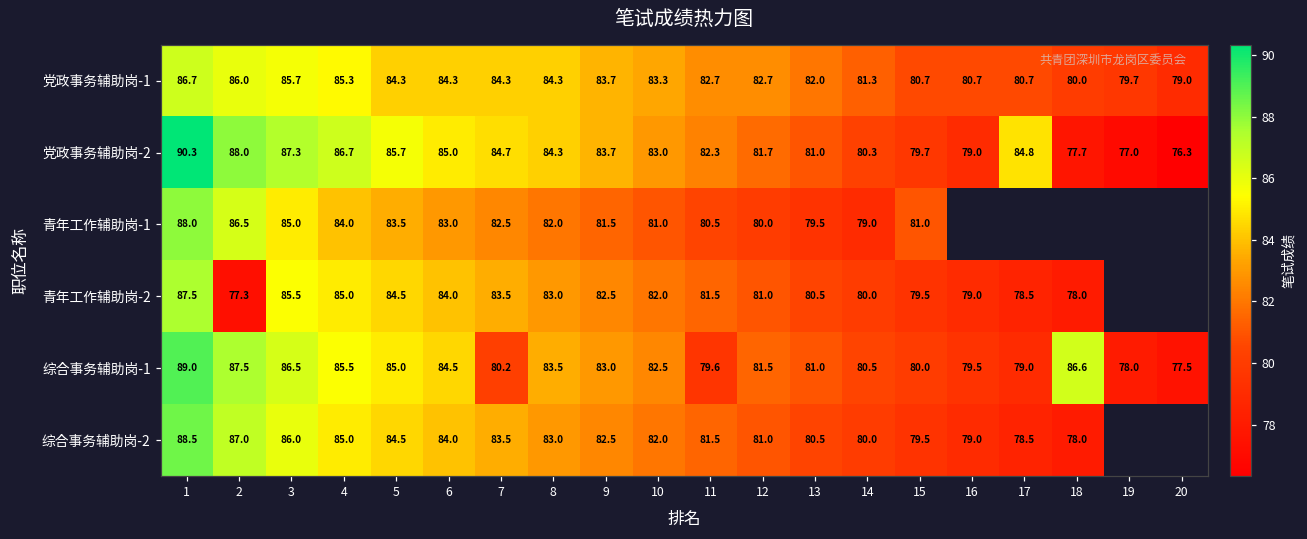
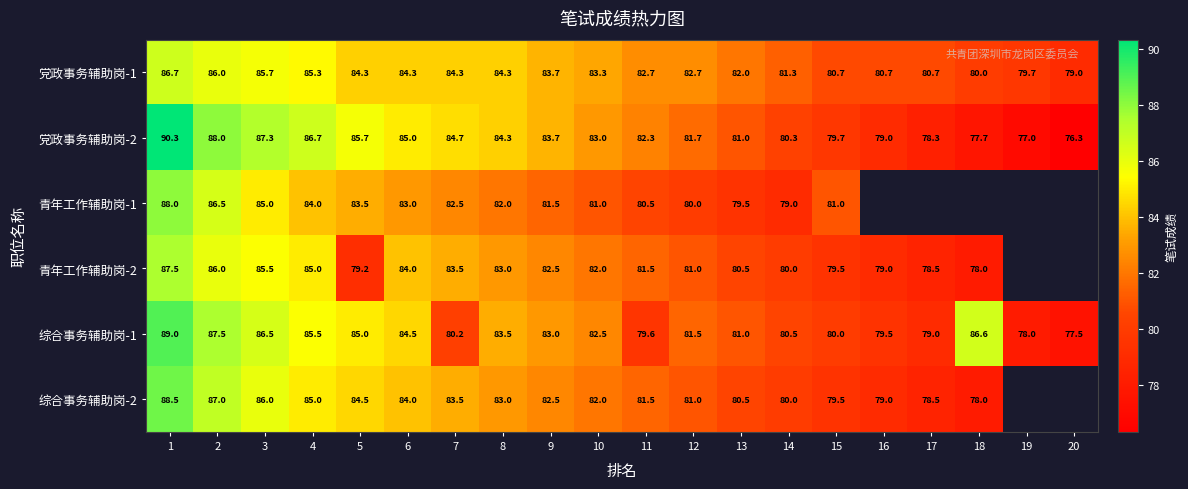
  {
    "党政事务辅助岗-1": {
      "1": 86.7,
      "2": 86.0,
      "3": 85.7,
      "4": 85.3,
      "5": 84.3,
      "6": 84.3,
      "7": 84.3,
      "8": 84.3,
      "9": 83.7,
      "10": 83.3,
      "11": 82.7,
      "12": 82.7,
      "13": 82.0,
      "14": 81.3,
      "15": 80.7,
      "16": 80.7,
      "17": 80.7,
      "18": 80.0,
      "20": 79.0
    },
    "党政事务辅助岗-2": {
      "1": 90.3,
      "2": 88.0,
      "3": 87.3,
      "4": 86.7,
      "5": 85.7,
      "6": 85.0,
      "7": 84.7,
      "8": 84.3,
      "9": 83.7,
      "10": 83.0,
      "11": 82.3,
      "12": 81.7,
      "13": 81.0,
      "14": 80.3,
      "15": 79.7,
      "16": 79.0,
-     "17": 84.8,
+     "17": 78.3,
      "18": 77.7,
      "19": 77.0,
      "20": 76.3
    },
    "青年工作辅助岗-1": {
      "1": 88.0,
      "2": 86.5,
      "3": 85.0,
      "4": 84.0,
      "5": 83.5,
      "6": 83.0,
      "7": 82.5,
      "8": 82.0,
      "9": 81.5,
      "10": 81.0,
      "11": 80.5,
      "12": 80.0,
      "13": 79.5,
      "14": 79.0,
      "15": 81.0
    },
    "青年工作辅助岗-2": {
      "1": 87.5,
-     "2": 77.3,
+     "2": 86.0,
      "3": 85.5,
      "4": 85.0,
-     "5": 84.5,
+     "5": 79.2,
      "6": 84.0,
      "7": 83.5,
      "8": 83.0,
      "9": 82.5,
      "10": 82.0,
      "11": 81.5,
      "12": 81.0,
      "13": 80.5,
      "14": 80.0,
      "15": 79.5,
      "16": 79.0,
      "17": 78.5,
      "18": 78.0
    },
    "综合事务辅助岗-1": {
      "1": 89.0,
      "2": 87.5,
      "3": 86.5,
      "4": 85.5,
      "5": 85.0,
      "6": 84.5,
      "7": 80.2,
      "8": 83.5,
      "9": 83.0,
      "10": 82.5,
      "11": 79.6,
      "12": 81.5,
      "13": 81.0,
      "14": 80.5,
      "15": 80.0,
      "16": 79.5,
      "17": 79.0,
      "18": 86.6,
      "19": 78.0,
      "20": 77.5
    },
    "综合事务辅助岗-2": {
      "1": 88.5,
      "2": 87.0,
      "3": 86.0,
      "4": 85.0,
      "5": 84.5,
      "6": 84.0,
      "7": 83.5,
      "8": 83.0,
      "9": 82.5,
      "10": 82.0,
      "11": 81.5,
      "12": 81.0,
      "13": 80.5,
      "14": 80.0,
      "15": 79.5,
      "16": 79.0,
      "17": 78.5,
      "18": 78.0
    }
  }
